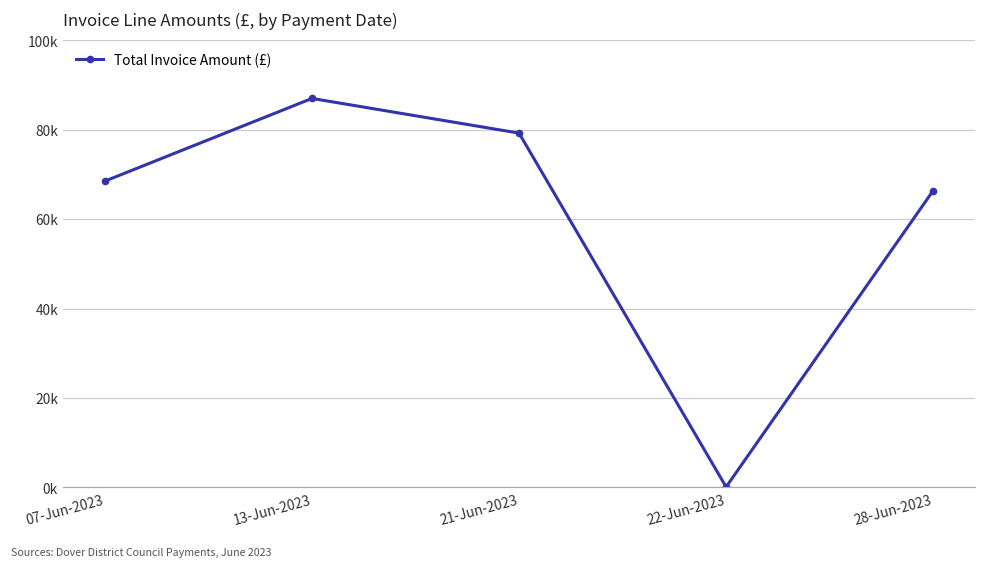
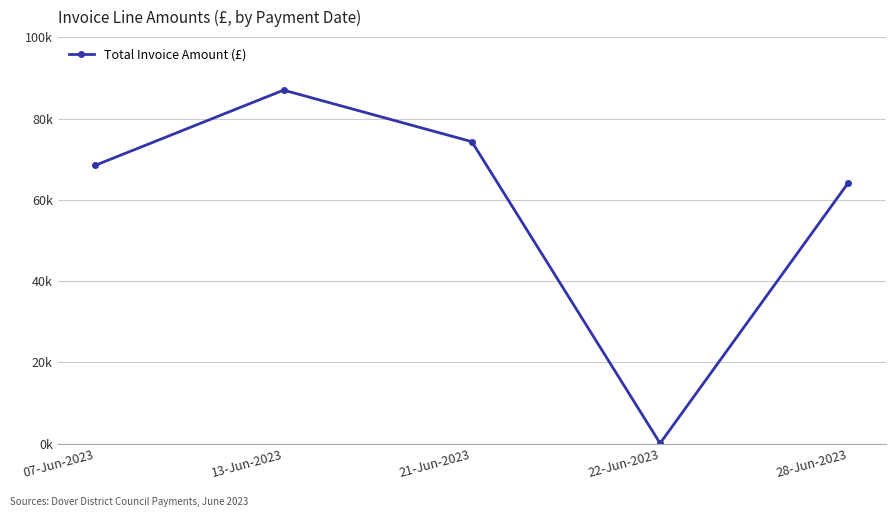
  {
    "07-Jun-2023": 69000,
    "13-Jun-2023": 87000,
-   "21-Jun-2023": 79000,
+   "21-Jun-2023": 74000,
    "22-Jun-2023": 0,
-   "28-Jun-2023": 66000
+   "28-Jun-2023": 64000
  }
